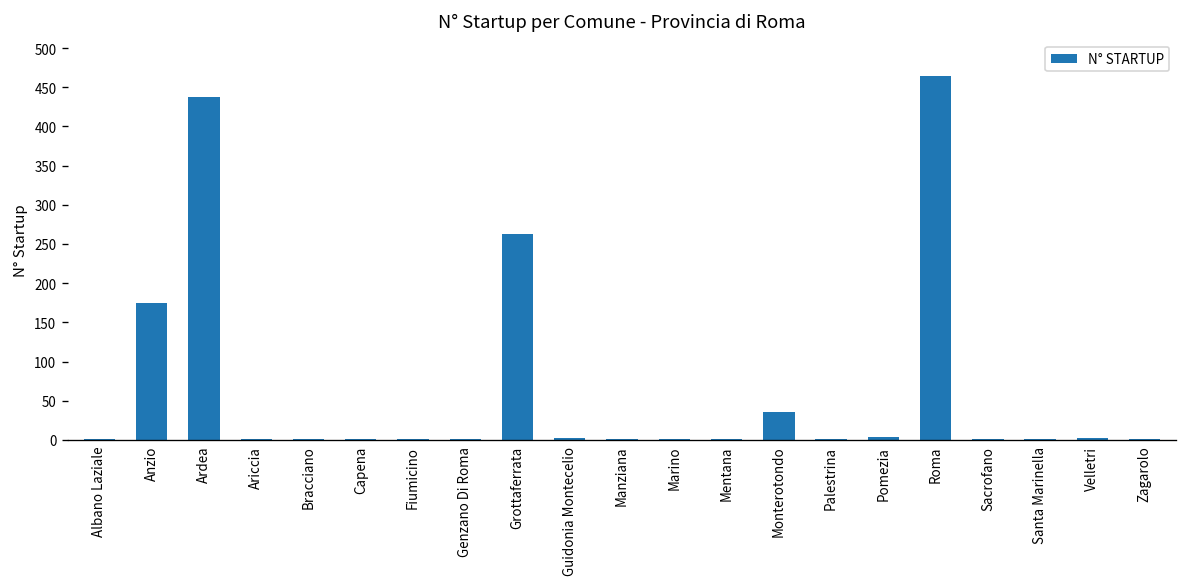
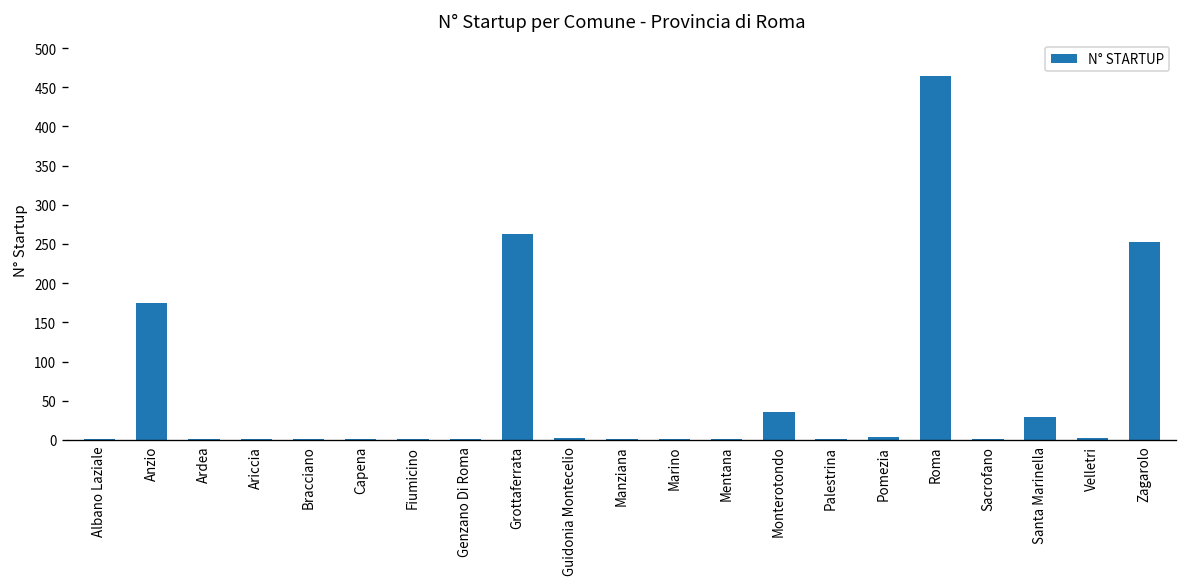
  {
    "Anzio": 180,
-   "Ardea": 440,
+   "Ardea": 0,
    "Grottaferrata": 260,
    "Monterotondo": 40,
    "Pomezia": 0,
    "Roma": 460,
-   "Santa Marinella": 0,
-   "Zagarolo": 0
+   "Santa Marinella": 30,
+   "Zagarolo": 250
  }
